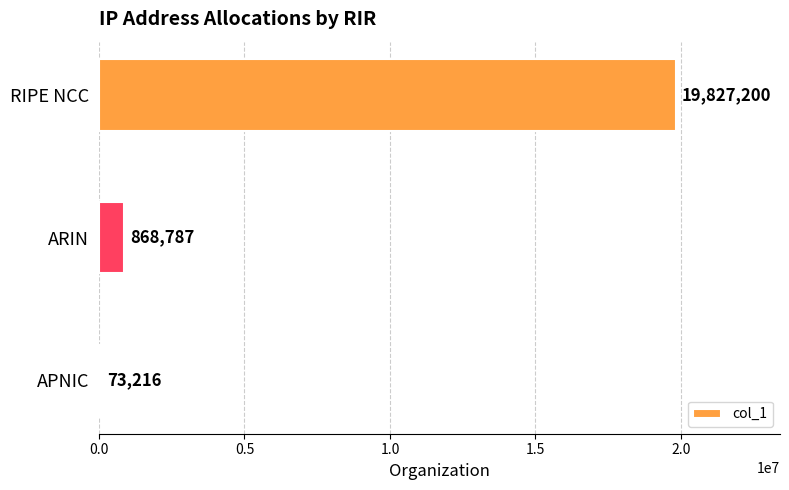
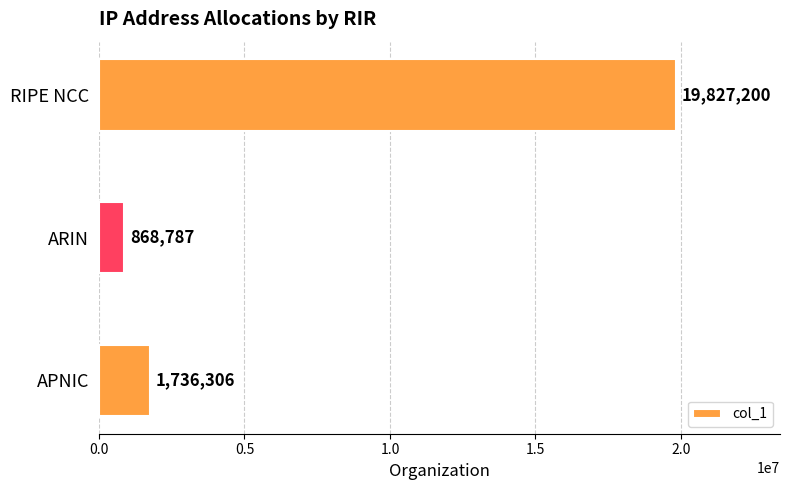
  {
    "RIPE NCC": "19,827,200",
    "ARIN": "868,787",
-   "APNIC": "73,216"
+   "APNIC": "1,736,306"
  }
